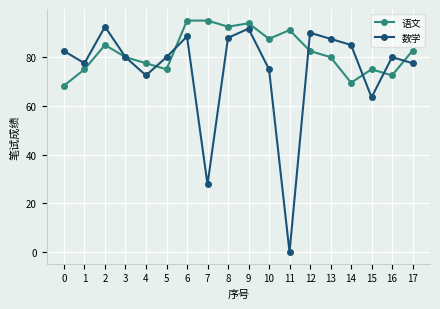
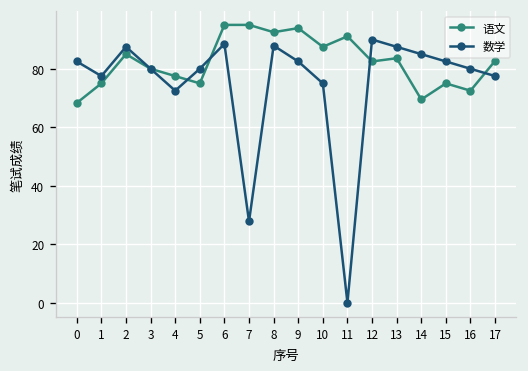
  {
    "语文": {
      "0": 68,
      "1": 75,
      "2": 85,
      "4": 78,
      "5": 75,
      "6": 95,
      "7": 95,
      "8": 93,
      "9": 94,
      "10": 88,
      "11": 91,
      "12": 83,
-     "13": 80,
+     "13": 84,
      "14": 70,
      "15": 75,
      "16": 73,
      "17": 83
    },
    "数学": {
      "0": 83,
      "1": 78,
-     "2": 93,
+     "2": 88,
      "4": 73,
      "5": 80,
      "6": 89,
      "7": 28,
      "8": 88,
-     "9": 92,
+     "9": 83,
      "10": 75,
      "11": 0,
      "12": 90,
      "13": 88,
      "14": 85,
-     "15": 64,
+     "15": 83,
      "16": 80,
      "17": 78
    }
  }
